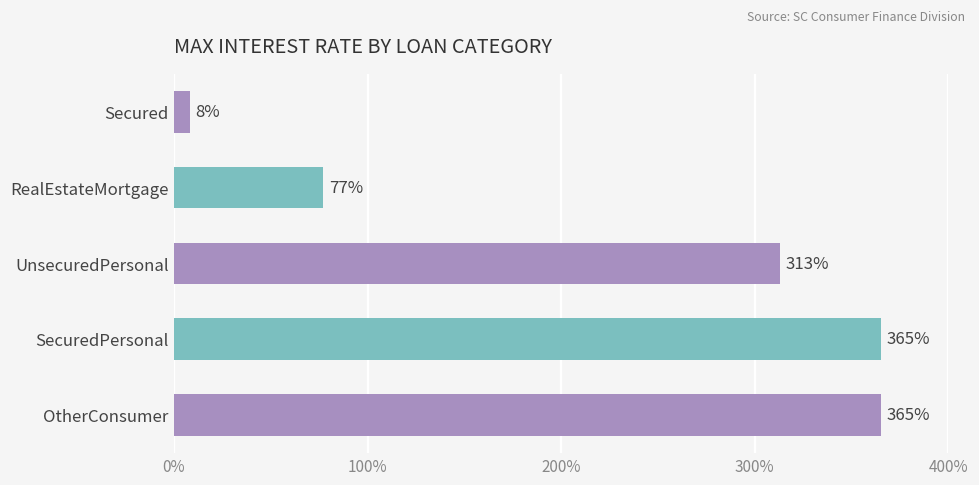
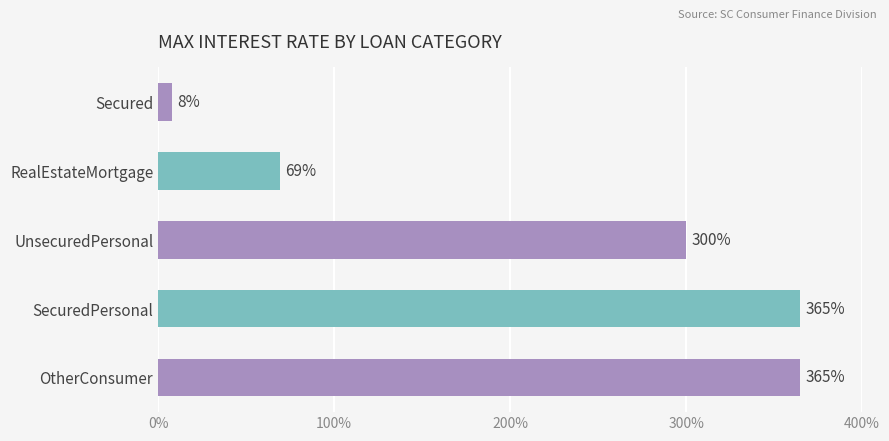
  {
    "Secured": "8%",
-   "RealEstateMortgage": "77%",
-   "UnsecuredPersonal": "313%",
+   "RealEstateMortgage": "69%",
+   "UnsecuredPersonal": "300%",
    "SecuredPersonal": "365%",
    "OtherConsumer": "365%"
  }
